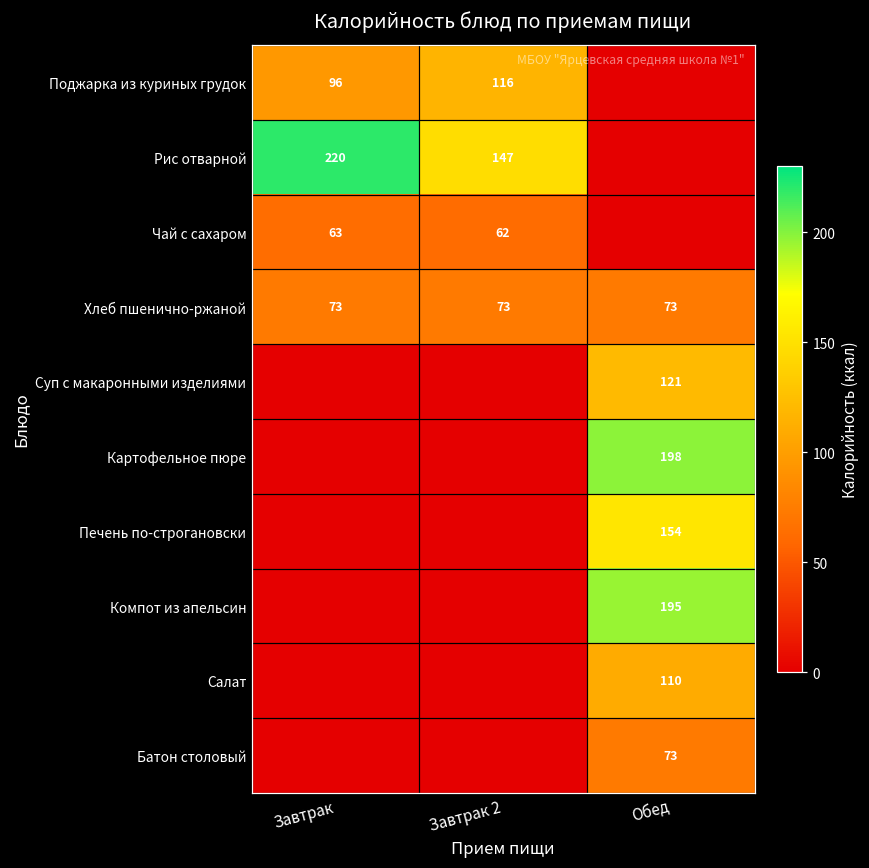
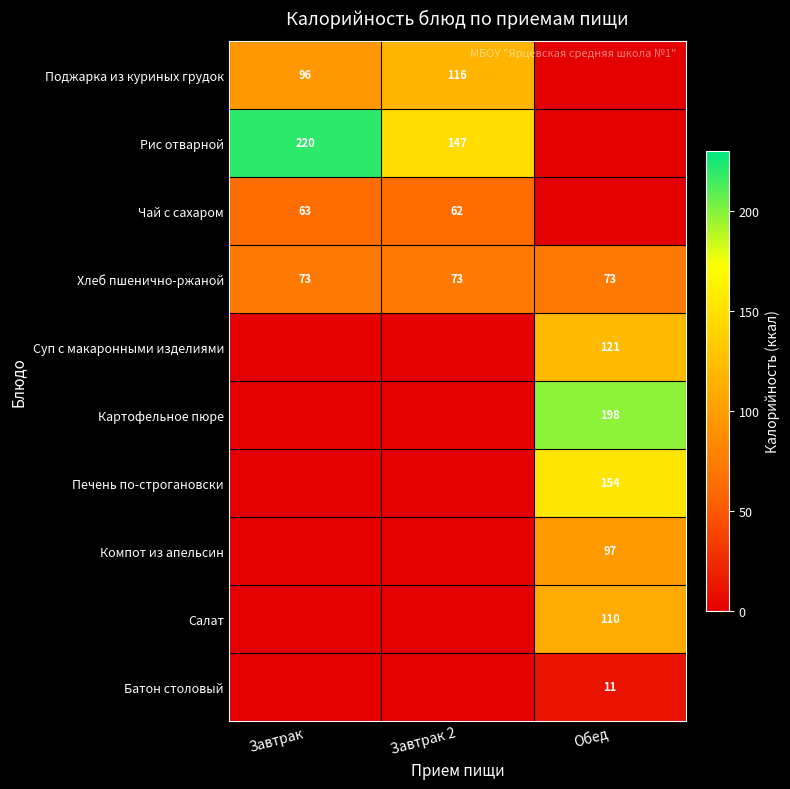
  {
    "Поджарка из куриных грудок": {
      "Завтрак": "96",
      "Завтрак 2": "116",
      "Обед": "1\""
    },
    "Рис отварной": {
      "Завтрак": "220",
      "Завтрак 2": "147"
    },
    "Чай с сахаром": {
      "Завтрак": "63",
      "Завтрак 2": "62"
    },
    "Хлеб пшенично-ржаной": {
      "Завтрак": "73",
      "Завтрак 2": "73",
      "Обед": "73"
    },
    "Суп с макаронными изделиями": {
      "Обед": "121"
    },
    "Картофельное пюре": {
      "Обед": "198"
    },
    "Печень по-строгановски": {
      "Обед": "154"
    },
    "Компот из апельсин": {
-     "Обед": "195"
+     "Обед": "97"
    },
    "Салат": {
      "Обед": "110"
    },
    "Батон столовый": {
-     "Обед": "73"
+     "Обед": "11"
    }
  }
